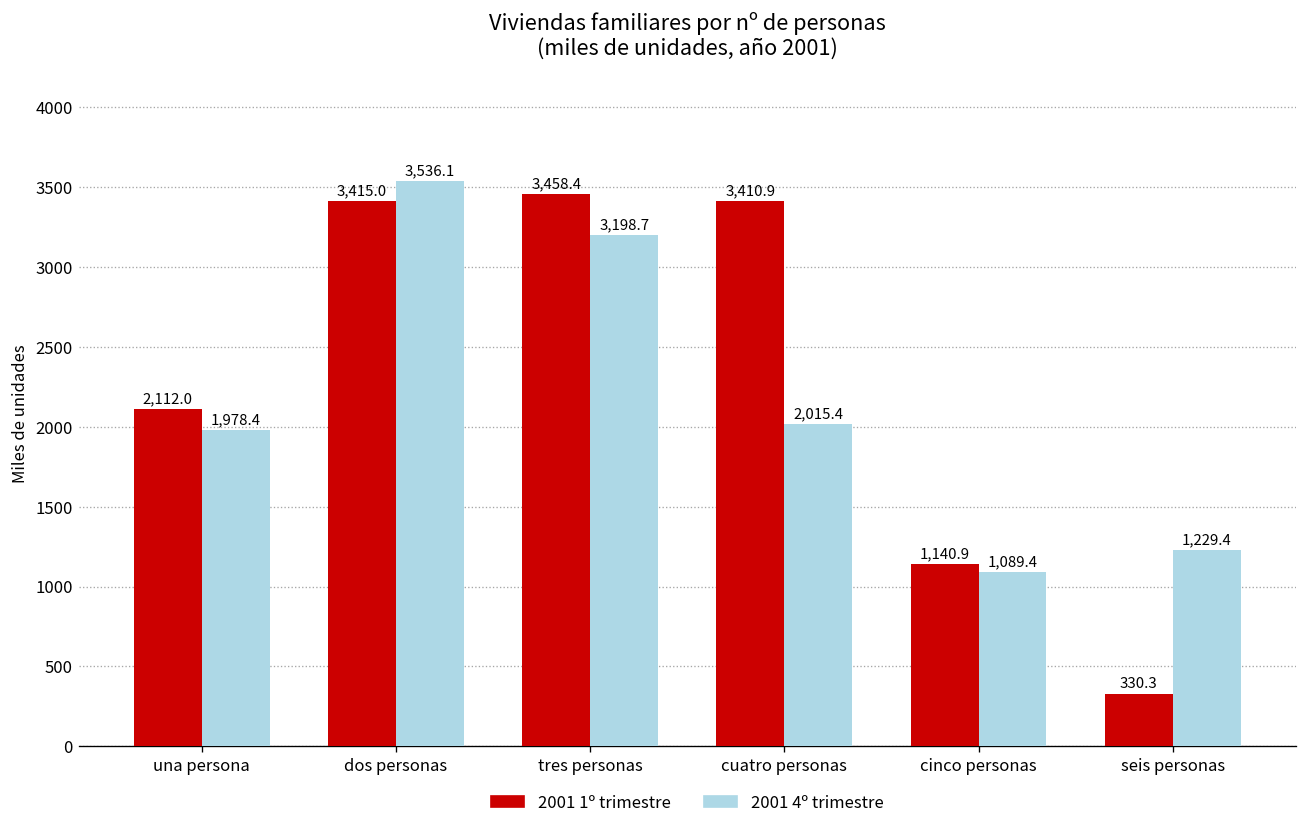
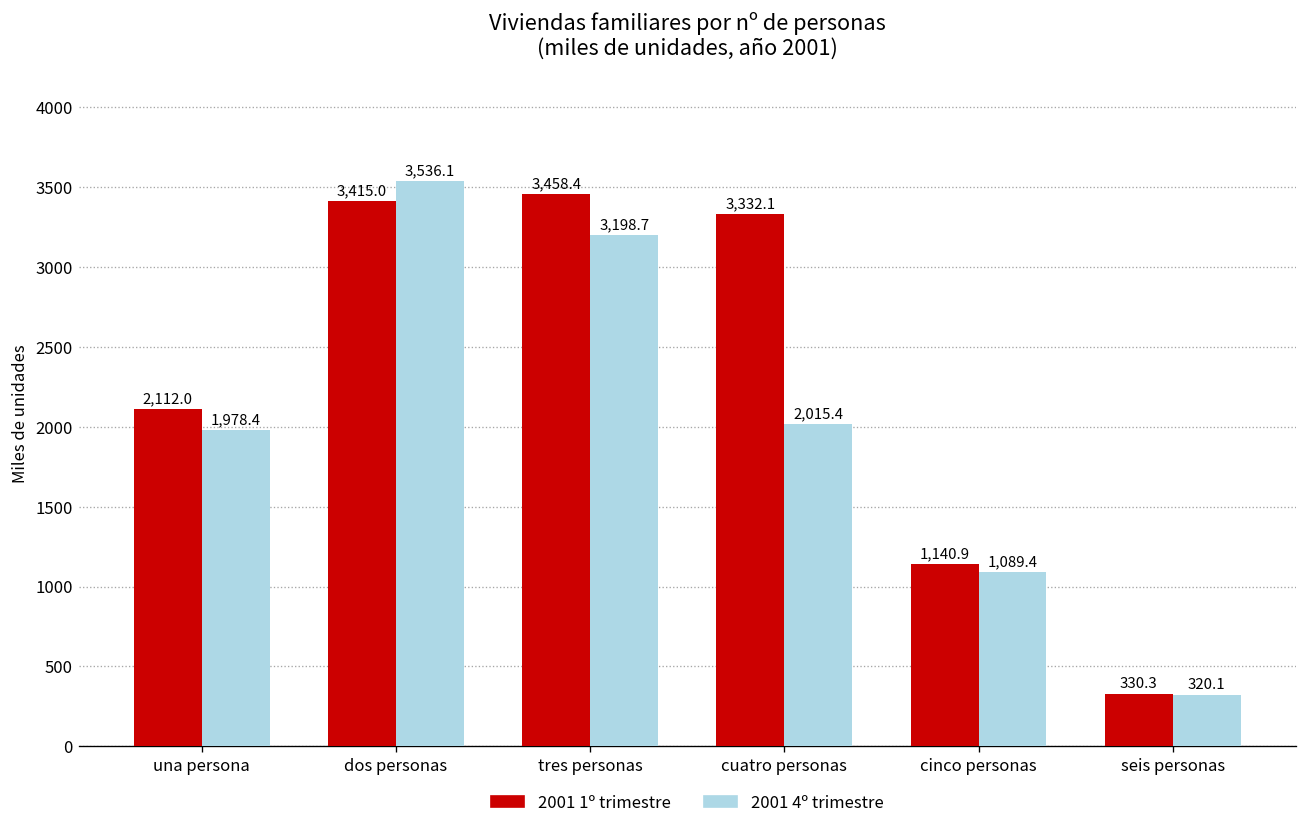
  {
    "2001 1º trimestre": {
      "una persona": "2,112.0",
      "dos personas": "3,415.0",
      "tres personas": "3,458.4",
-     "cuatro personas": "3,410.9",
+     "cuatro personas": "3,332.1",
      "cinco personas": "1,140.9",
      "seis personas": "330.3"
    },
    "2001 4º trimestre": {
      "una persona": "1,978.4",
      "dos personas": "3,536.1",
      "tres personas": "3,198.7",
      "cuatro personas": "2,015.4",
      "cinco personas": "1,089.4",
-     "seis personas": "1,229.4"
+     "seis personas": "320.1"
    }
  }
